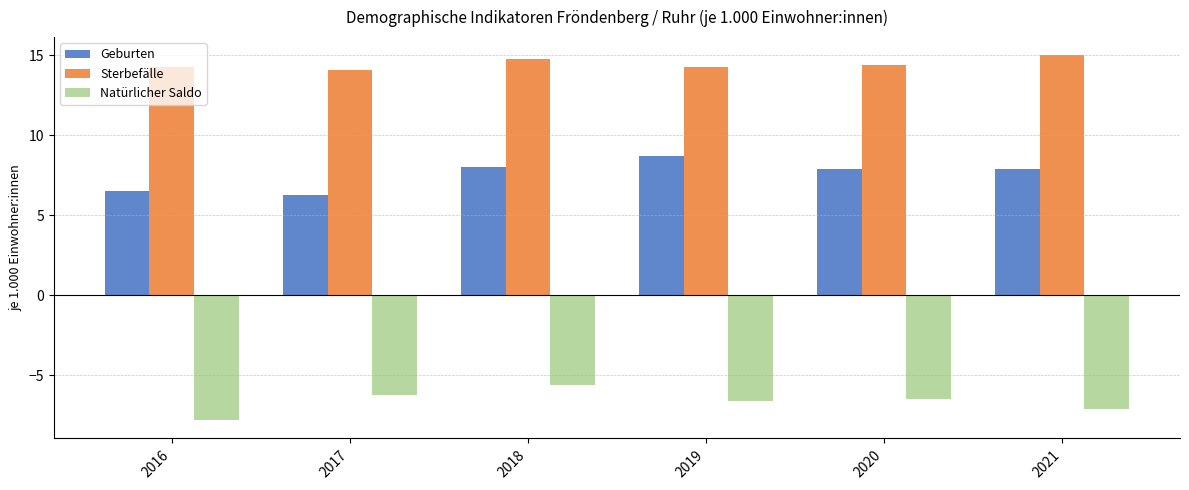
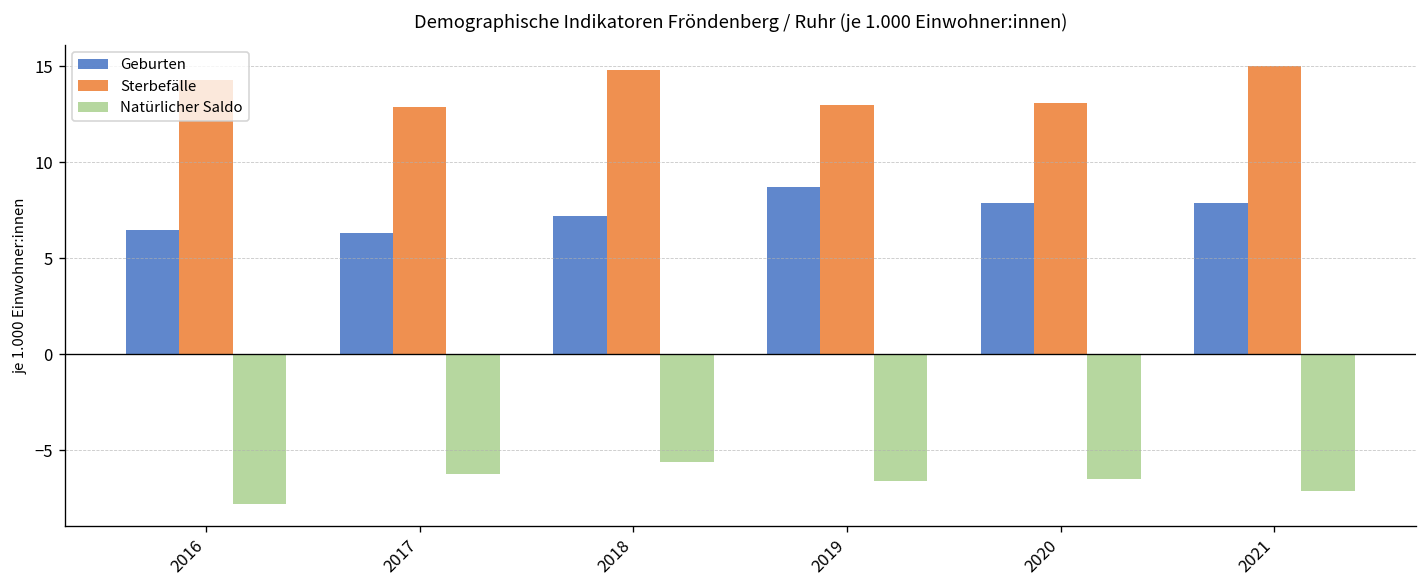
  {
    "Geburten": {
      "2016": 6.5,
      "2017": 6.3,
-     "2018": 8.0,
+     "2018": 7.2,
      "2019": 8.7,
      "2020": 7.9,
      "2021": 7.9
    },
    "Sterbefälle": {
-     "2017": 14.1,
+     "2017": 12.9,
      "2018": 14.8,
-     "2019": 14.3,
-     "2020": 14.4,
+     "2019": 13.0,
+     "2020": 13.1,
      "2021": 15.0
    },
    "Natürlicher Saldo": {
      "2016": -7.8,
      "2017": -6.2,
      "2018": -5.6,
      "2019": -6.6,
      "2020": -6.5,
      "2021": -7.1
    }
  }
